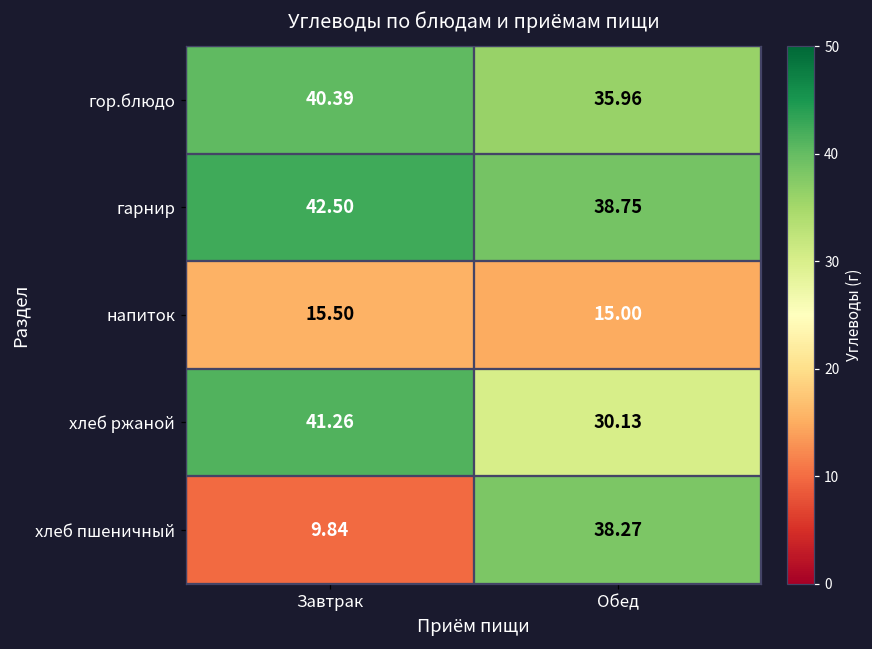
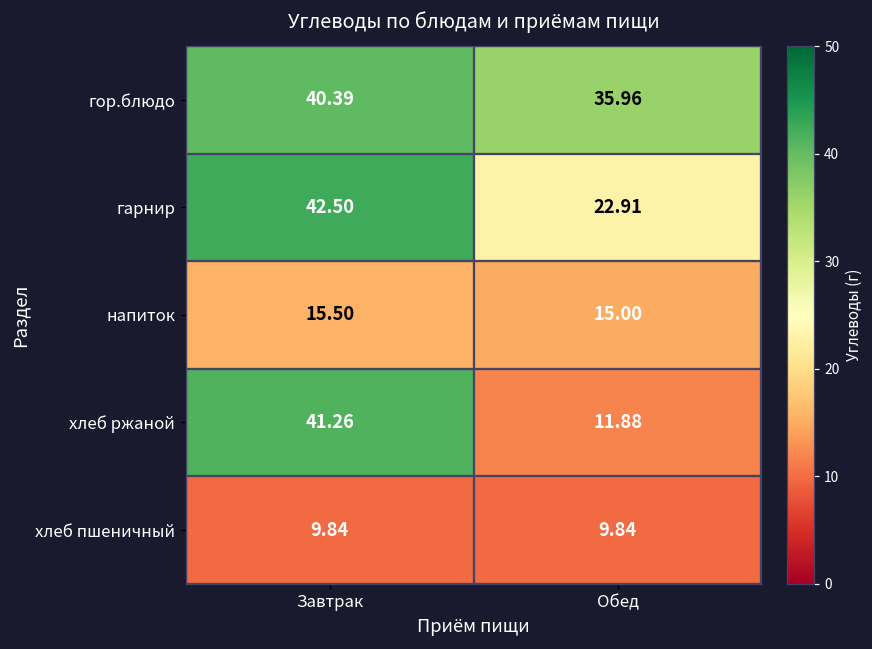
  {
    "гор.блюдо": {
      "Завтрак": 40.39,
      "Обед": 35.96
    },
    "гарнир": {
      "Завтрак": 42.50,
-     "Обед": 38.75
+     "Обед": 22.91
    },
    "напиток": {
      "Завтрак": 15.50,
      "Обед": 15.00
    },
    "хлеб ржаной": {
      "Завтрак": 41.26,
-     "Обед": 30.13
+     "Обед": 11.88
    },
    "хлеб пшеничный": {
      "Завтрак": 9.84,
-     "Обед": 38.27
+     "Обед": 9.84
    }
  }
